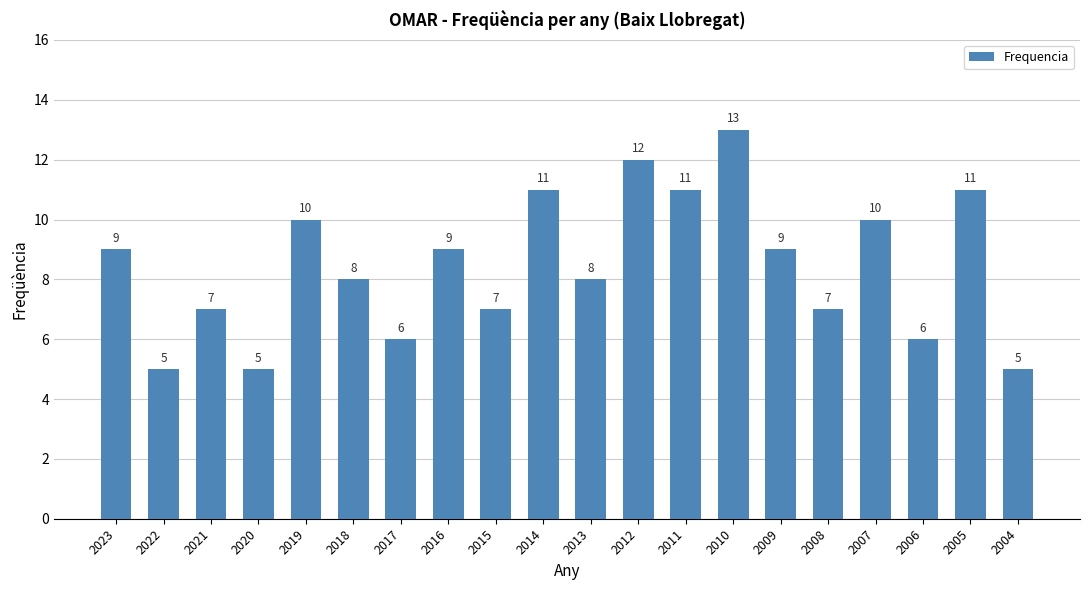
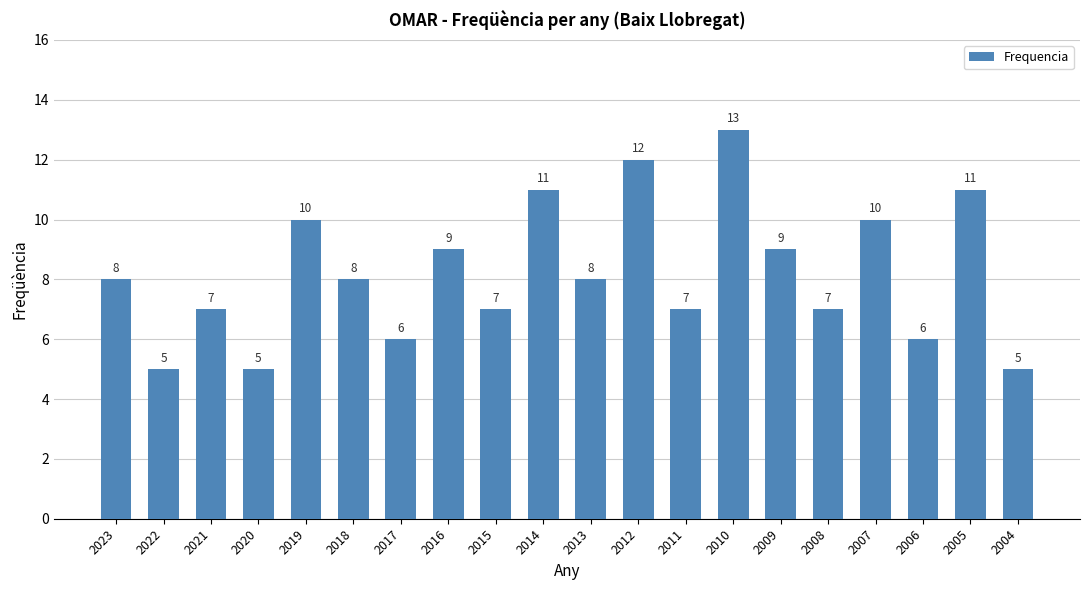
  {
-   "2023": 9,
+   "2023": 8,
    "2022": 5,
    "2021": 7,
    "2020": 5,
    "2019": 10,
    "2018": 8,
    "2017": 6,
    "2016": 9,
    "2015": 7,
    "2014": 11,
    "2013": 8,
    "2012": 12,
-   "2011": 11,
+   "2011": 7,
    "2010": 13,
    "2009": 9,
    "2008": 7,
    "2007": 10,
    "2006": 6,
    "2005": 11,
    "2004": 5
  }
